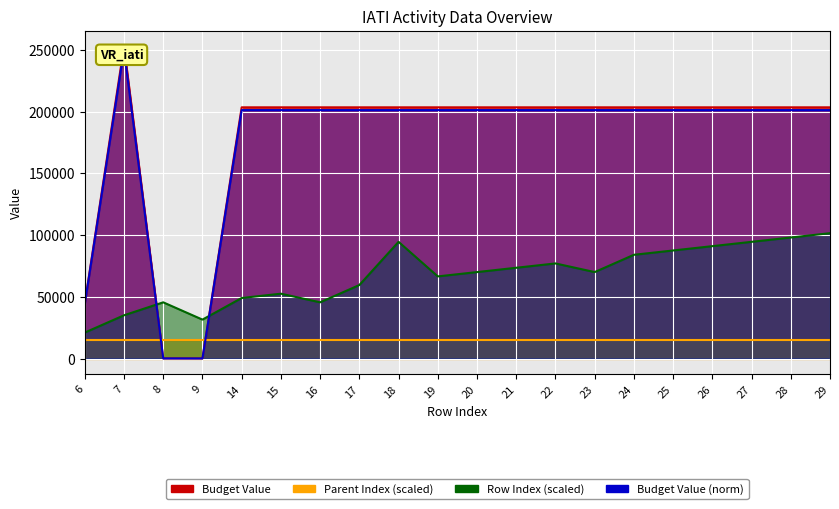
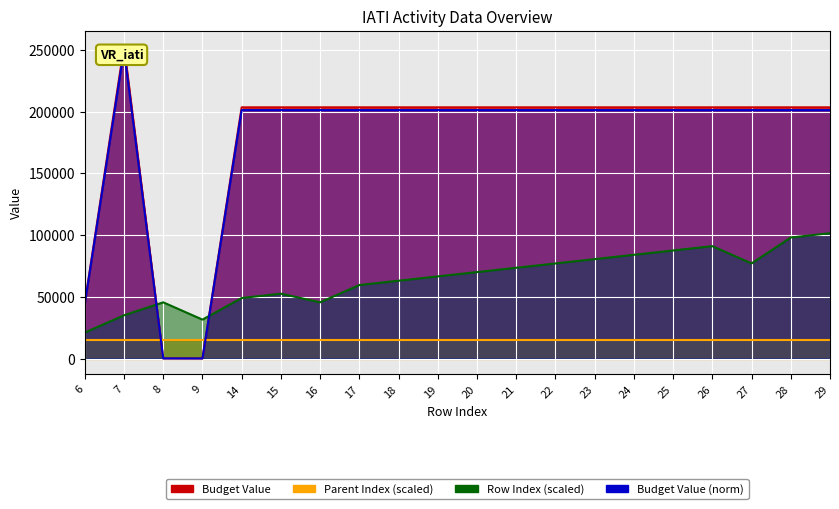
  {
    "Budget Value": {
      "14": 203000,
      "15": 203000,
      "16": 203000,
      "17": 203000,
      "18": 203000,
      "19": 203000,
      "20": 203000,
      "21": 203000,
      "22": 203000,
      "23": 203000,
      "24": 203000,
      "25": 203000,
      "26": 203000,
      "27": 203000,
      "28": 203000,
      "29": 203000
    },
    "Parent Index (scaled)": {
      "6": 15000,
      "7": 15000,
      "8": 15000,
      "9": 15000,
      "14": 15000,
      "15": 15000,
      "16": 15000,
      "17": 15000,
      "18": 15000,
      "19": 15000,
      "20": 15000,
      "21": 15000,
      "22": 15000,
      "23": 15000,
      "24": 15000,
      "25": 15000,
      "26": 15000,
      "27": 15000,
      "28": 15000,
      "29": 15000
    },
    "Row Index (scaled)": {
      "6": 21000,
      "7": 35000,
      "8": 46000,
      "9": 32000,
      "14": 49000,
      "15": 53000,
      "16": 46000,
      "17": 60000,
-     "18": 95000,
+     "18": 63000,
      "19": 67000,
      "20": 70000,
      "21": 74000,
      "22": 77000,
-     "23": 70000,
+     "23": 81000,
      "24": 84000,
      "25": 88000,
      "26": 91000,
-     "27": 95000,
+     "27": 77000,
      "28": 98000,
      "29": 102000
    },
    "Budget Value (norm)": {
      "14": 201000,
      "15": 201000,
      "16": 201000,
      "17": 201000,
      "18": 201000,
      "19": 201000,
      "20": 201000,
      "21": 201000,
      "22": 201000,
      "23": 201000,
      "24": 201000,
      "25": 201000,
      "26": 201000,
      "27": 201000,
      "28": 201000,
      "29": 201000
    }
  }
